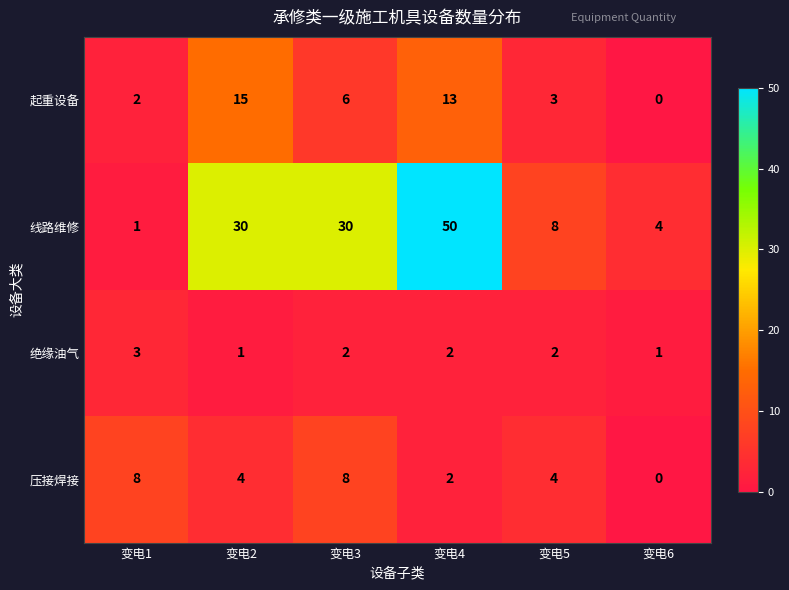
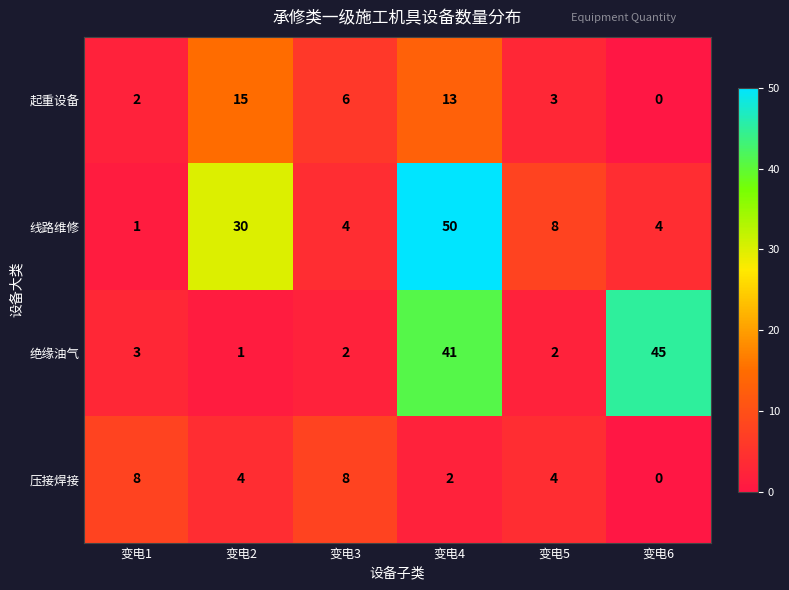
  {
    "起重设备": {
      "变电1": 2,
      "变电2": 15,
      "变电3": 6,
      "变电4": 13,
      "变电5": 3,
      "变电6": 0
    },
    "线路维修": {
      "变电1": 1,
      "变电2": 30,
-     "变电3": 30,
+     "变电3": 4,
      "变电4": 50,
      "变电5": 8,
      "变电6": 4
    },
    "绝缘油气": {
      "变电1": 3,
      "变电2": 1,
      "变电3": 2,
-     "变电4": 2,
+     "变电4": 41,
      "变电5": 2,
-     "变电6": 1
+     "变电6": 45
    },
    "压接焊接": {
      "变电1": 8,
      "变电2": 4,
      "变电3": 8,
      "变电4": 2,
      "变电5": 4,
      "变电6": 0
    }
  }
